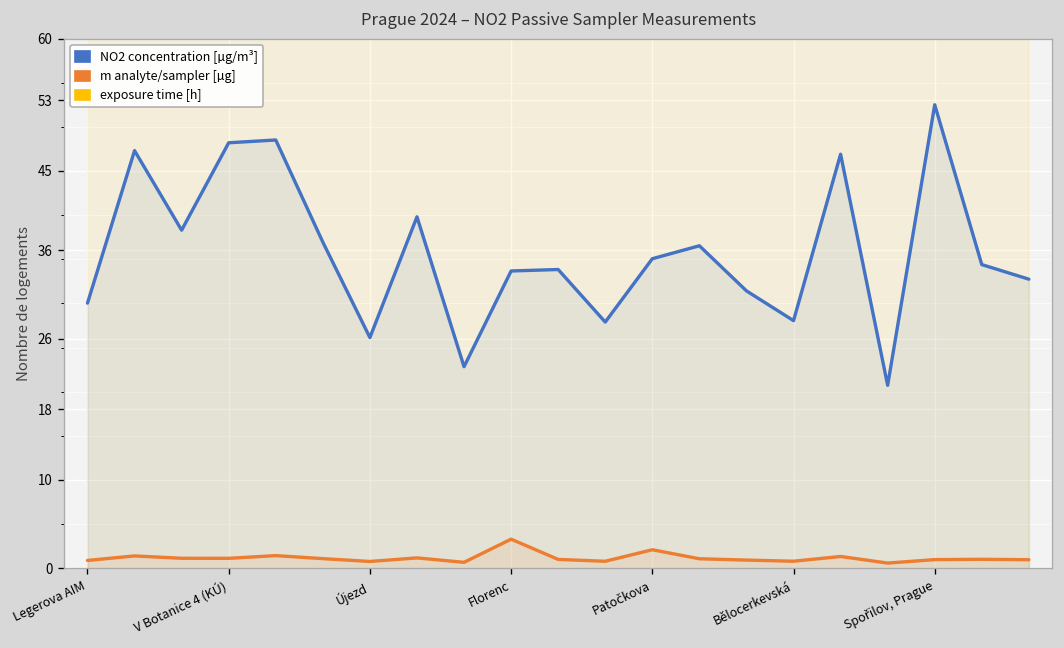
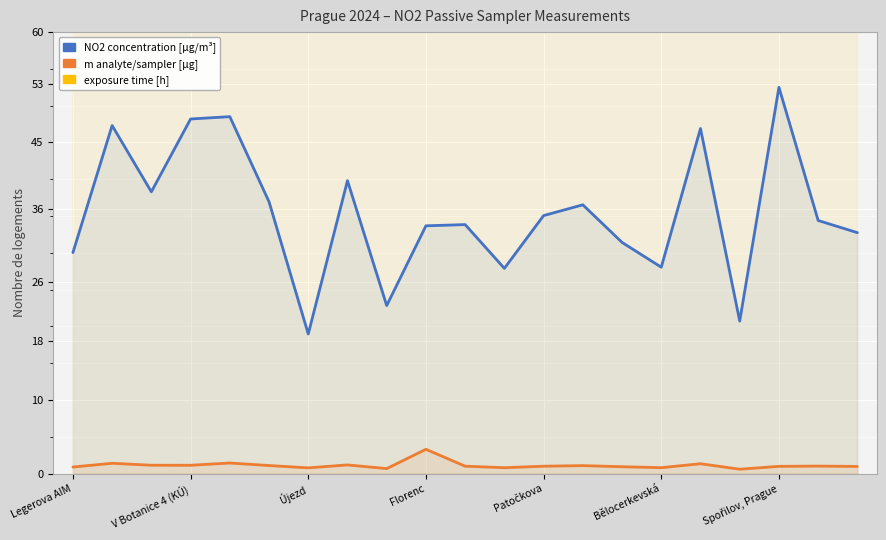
  {
    "NO2 concentration [µg/m³]": {
      "Legerova AIM": 30,
      "V Botanice 4 (KÚ)": 48,
-     "Újezd": 26,
+     "Újezd": 19,
      "Florenc": 34,
      "Patočkova": 35,
      "Bělocerkevská": 28,
      "Spořilov, Prague": 53
    },
    "m analyte/sampler [µg]": {
      "Legerova AIM": 1,
      "V Botanice 4 (KÚ)": 1,
      "Újezd": 1,
      "Florenc": 3,
-     "Patočkova": 2,
+     "Patočkova": 1,
      "Bělocerkevská": 1,
      "Spořilov, Prague": 1
    }
  }
